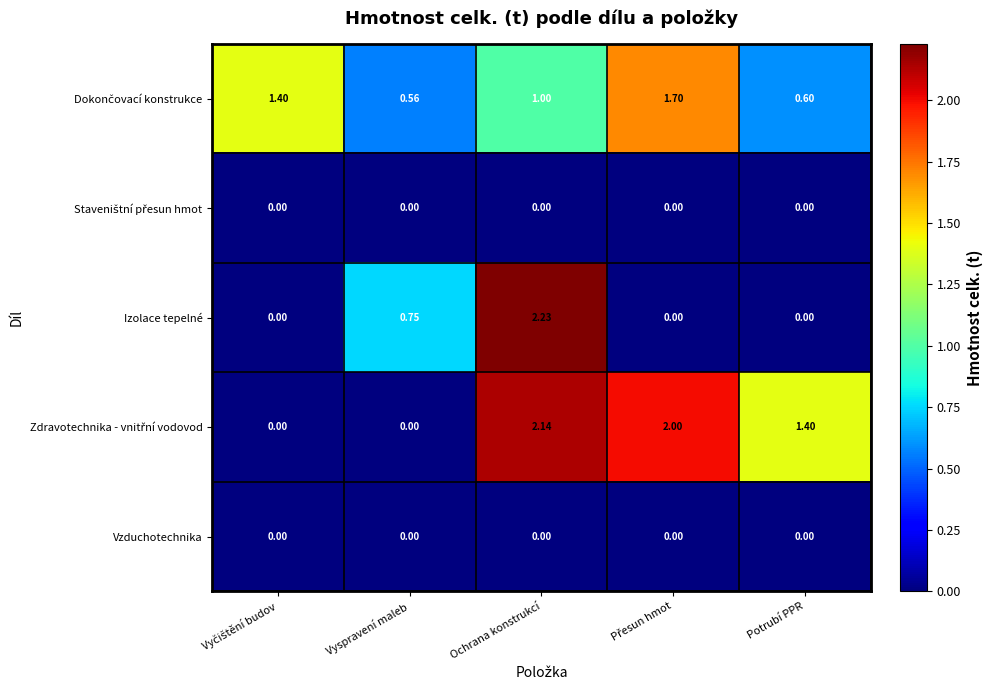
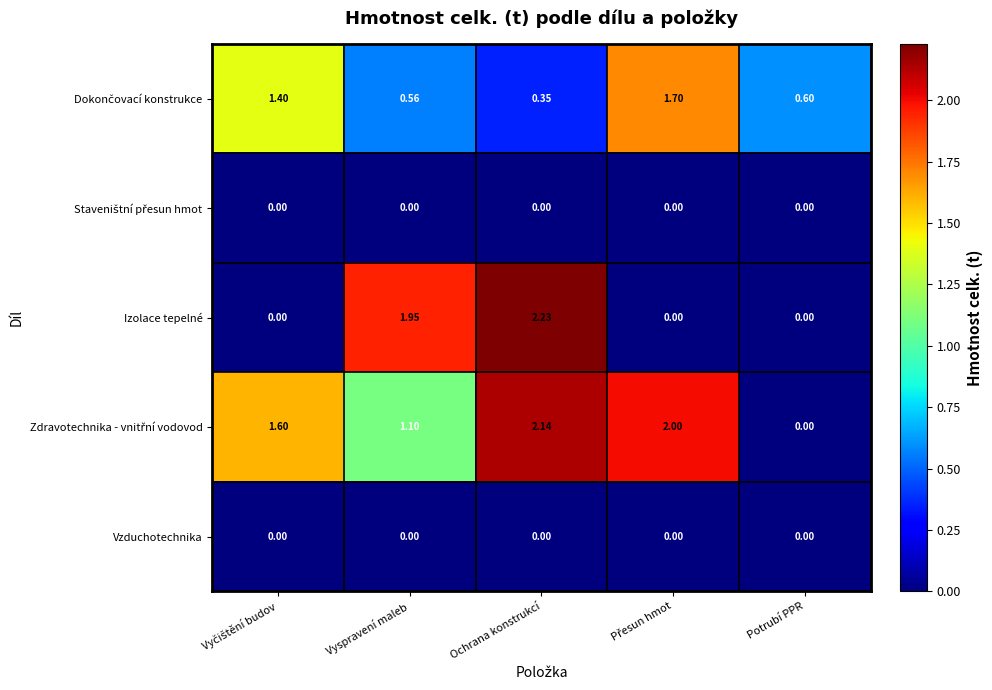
  {
    "Dokončovací konstrukce": {
      "Vyčištění budov": 1.40,
      "Vyspravení maleb": 0.56,
-     "Ochrana konstrukcí": 1.00,
+     "Ochrana konstrukcí": 0.35,
      "Přesun hmot": 1.70,
      "Potrubí PPR": 0.60
    },
    "Staveništní přesun hmot": {
      "Vyčištění budov": 0.00,
      "Vyspravení maleb": 0.00,
      "Ochrana konstrukcí": 0.00,
      "Přesun hmot": 0.00,
      "Potrubí PPR": 0.00
    },
    "Izolace tepelné": {
      "Vyčištění budov": 0.00,
-     "Vyspravení maleb": 0.75,
+     "Vyspravení maleb": 1.95,
      "Ochrana konstrukcí": 2.23,
      "Přesun hmot": 0.00,
      "Potrubí PPR": 0.00
    },
    "Zdravotechnika - vnitřní vodovod": {
-     "Vyčištění budov": 0.00,
-     "Vyspravení maleb": 0.00,
+     "Vyčištění budov": 1.60,
+     "Vyspravení maleb": 1.10,
      "Ochrana konstrukcí": 2.14,
      "Přesun hmot": 2.00,
-     "Potrubí PPR": 1.40
+     "Potrubí PPR": 0.00
    },
    "Vzduchotechnika": {
      "Vyčištění budov": 0.00,
      "Vyspravení maleb": 0.00,
      "Ochrana konstrukcí": 0.00,
      "Přesun hmot": 0.00,
      "Potrubí PPR": 0.00
    }
  }
